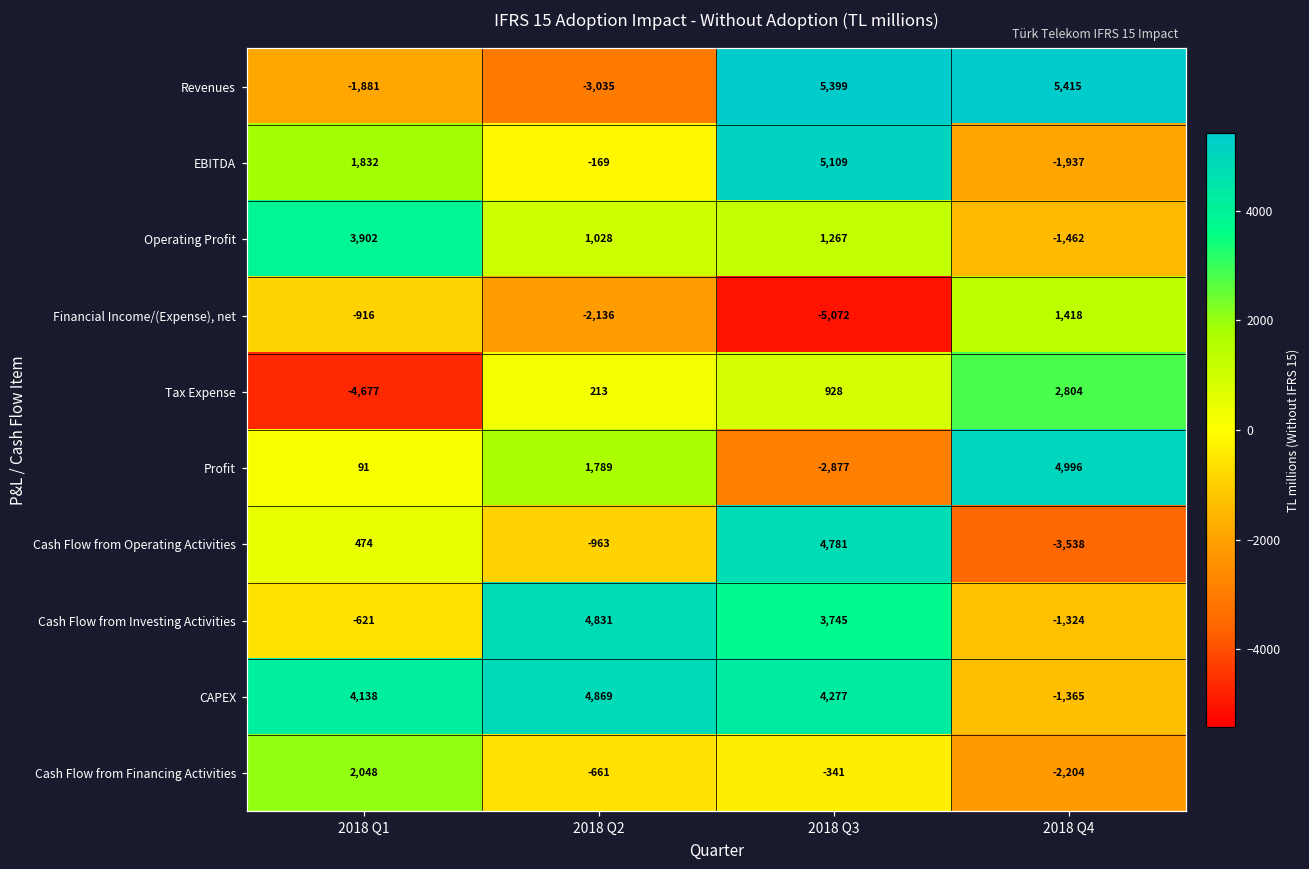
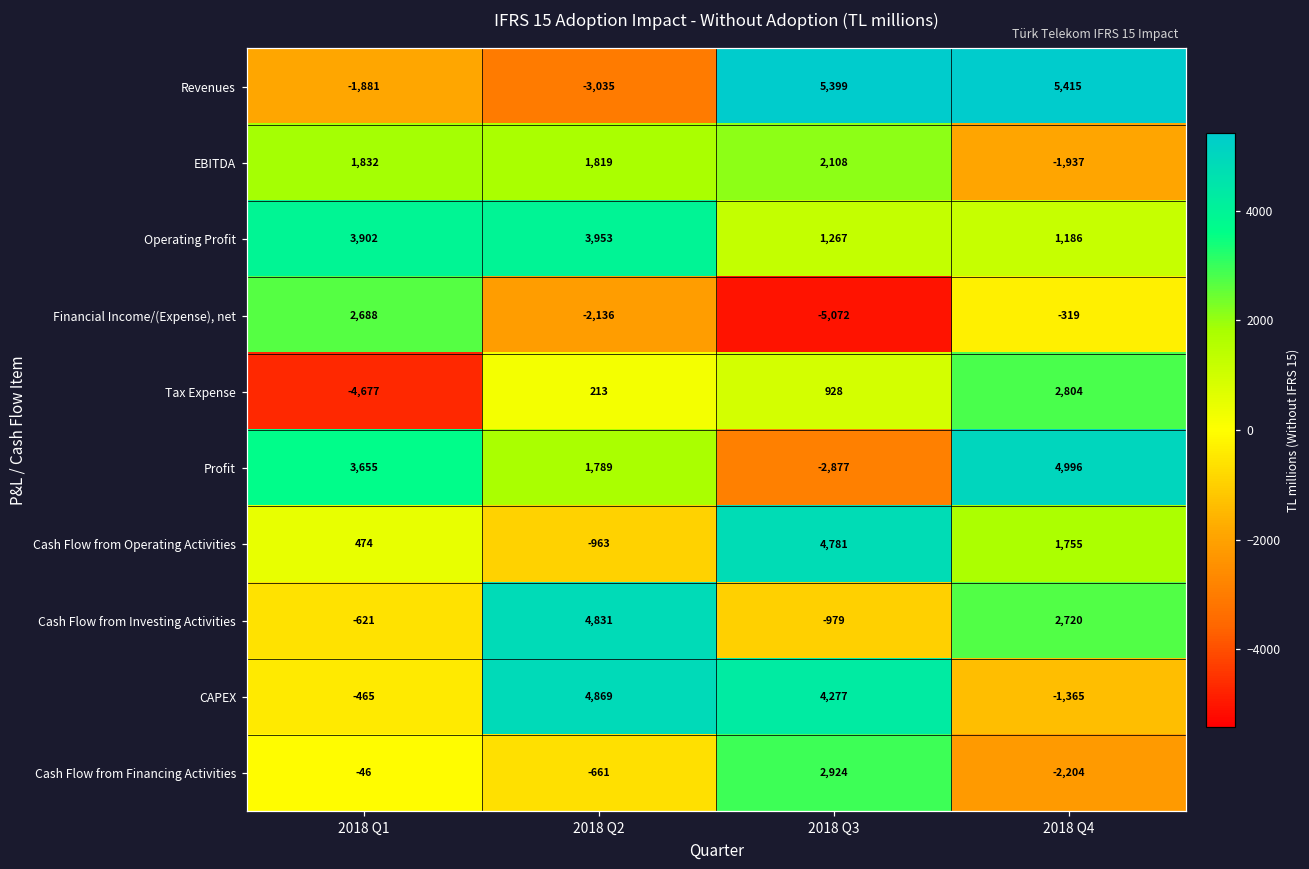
  {
    "Revenues": {
      "2018 Q1": "-1,881",
      "2018 Q2": "-3,035",
      "2018 Q3": "5,399",
      "2018 Q4": "5,415"
    },
    "EBITDA": {
      "2018 Q1": "1,832",
-     "2018 Q2": "-169",
-     "2018 Q3": "5,109",
+     "2018 Q2": "1,819",
+     "2018 Q3": "2,108",
      "2018 Q4": "-1,937"
    },
    "Operating Profit": {
      "2018 Q1": "3,902",
-     "2018 Q2": "1,028",
+     "2018 Q2": "3,953",
      "2018 Q3": "1,267",
-     "2018 Q4": "-1,462"
+     "2018 Q4": "1,186"
    },
    "Financial Income/(Expense), net": {
-     "2018 Q1": "-916",
+     "2018 Q1": "2,688",
      "2018 Q2": "-2,136",
      "2018 Q3": "-5,072",
-     "2018 Q4": "1,418"
+     "2018 Q4": "-319"
    },
    "Tax Expense": {
      "2018 Q1": "-4,677",
      "2018 Q2": "213",
      "2018 Q3": "928",
      "2018 Q4": "2,804"
    },
    "Profit": {
-     "2018 Q1": "91",
+     "2018 Q1": "3,655",
      "2018 Q2": "1,789",
      "2018 Q3": "-2,877",
      "2018 Q4": "4,996"
    },
    "Cash Flow from Operating Activities": {
      "2018 Q1": "474",
      "2018 Q2": "-963",
      "2018 Q3": "4,781",
-     "2018 Q4": "-3,538"
+     "2018 Q4": "1,755"
    },
    "Cash Flow from Investing Activities": {
      "2018 Q1": "-621",
      "2018 Q2": "4,831",
-     "2018 Q3": "3,745",
-     "2018 Q4": "-1,324"
+     "2018 Q3": "-979",
+     "2018 Q4": "2,720"
    },
    "CAPEX": {
-     "2018 Q1": "4,138",
+     "2018 Q1": "-465",
      "2018 Q2": "4,869",
      "2018 Q3": "4,277",
      "2018 Q4": "-1,365"
    },
    "Cash Flow from Financing Activities": {
-     "2018 Q1": "2,048",
+     "2018 Q1": "-46",
      "2018 Q2": "-661",
-     "2018 Q3": "-341",
+     "2018 Q3": "2,924",
      "2018 Q4": "-2,204"
    }
  }
